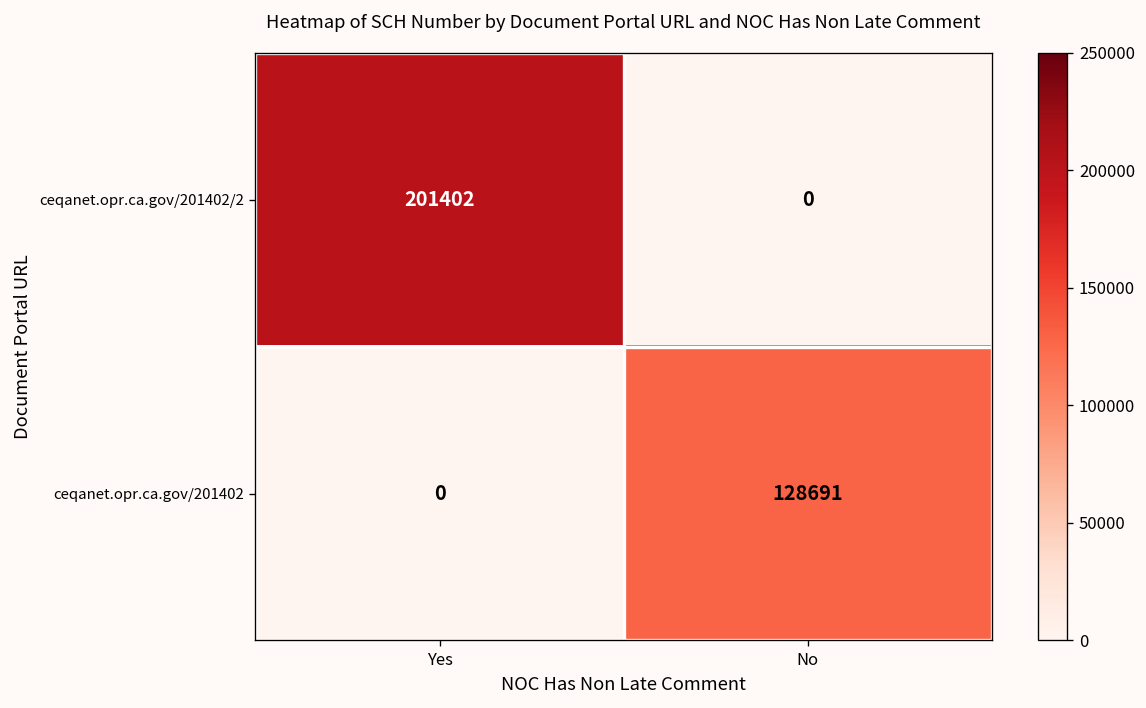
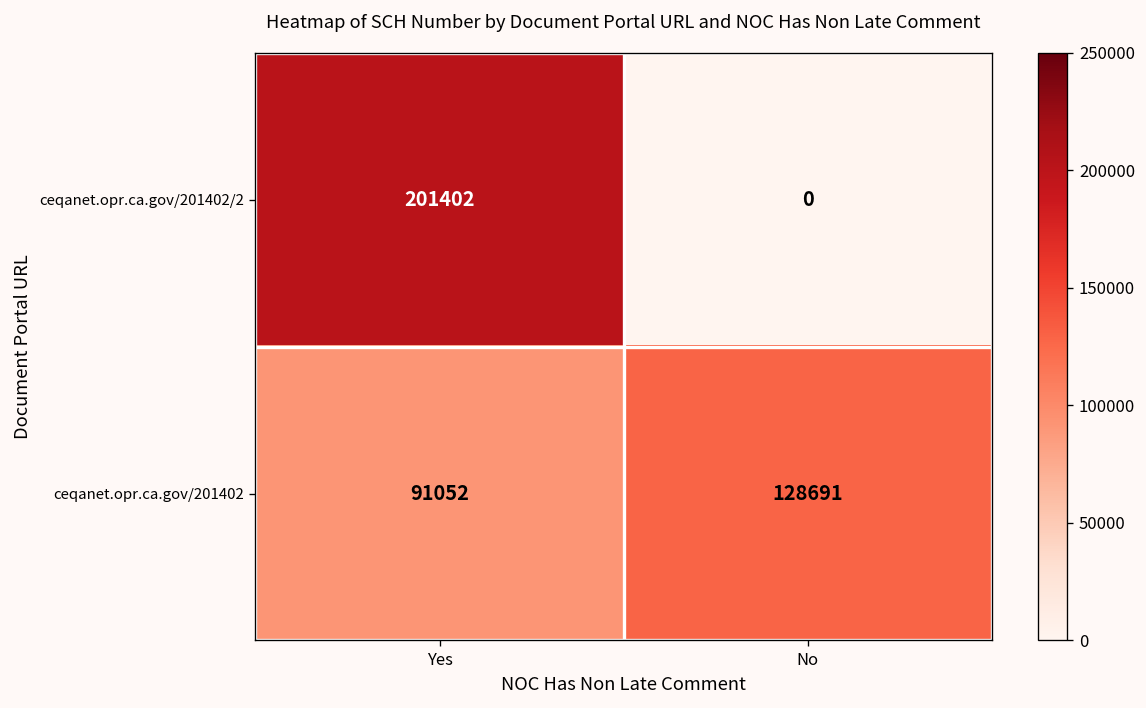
  {
    "ceqanet.opr.ca.gov/201402/2": {
      "Yes": 201402,
      "No": 0
    },
    "ceqanet.opr.ca.gov/201402": {
-     "Yes": 0,
+     "Yes": 91052,
      "No": 128691
    }
  }
